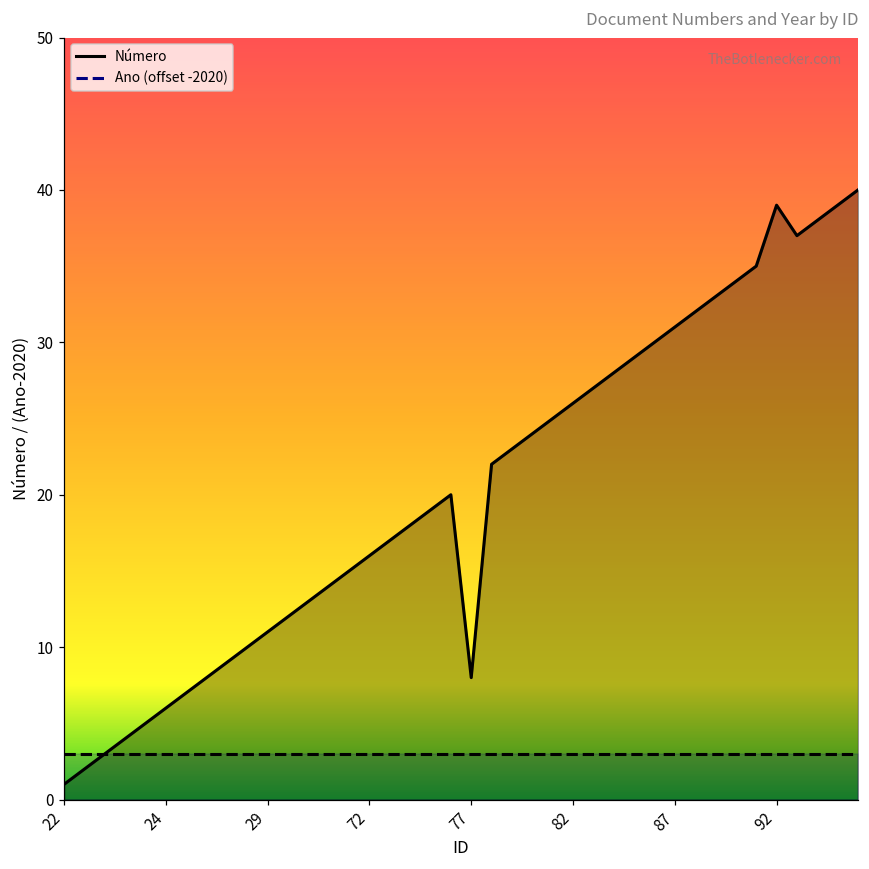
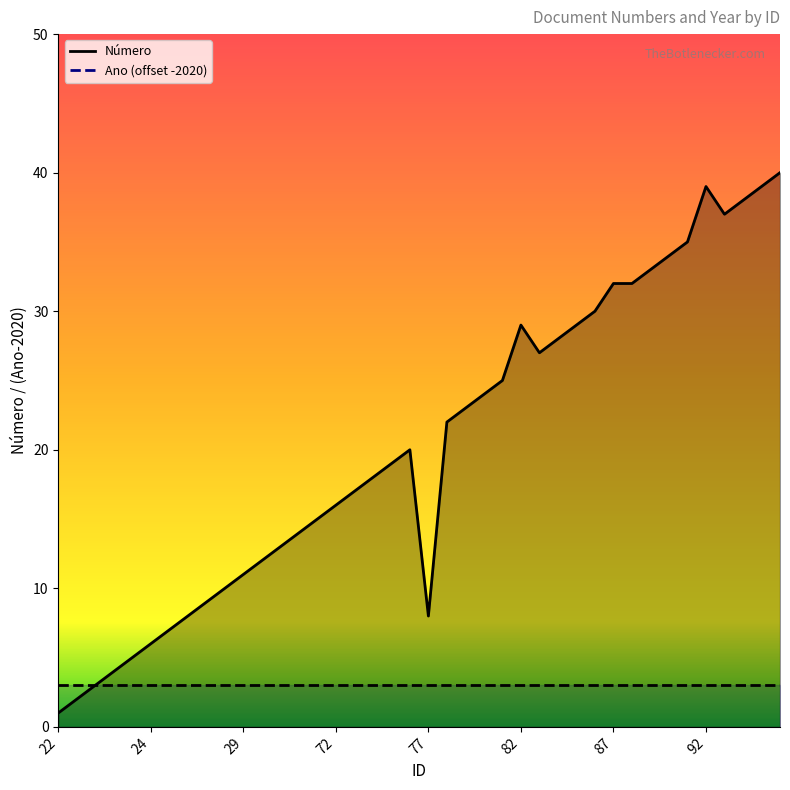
  {
    "Número": {
      "22": 1,
      "24": 6,
      "29": 11,
      "72": 16,
      "77": 8,
-     "82": 26,
-     "87": 31,
+     "82": 29,
+     "87": 32,
      "92": 39
    }
  }
